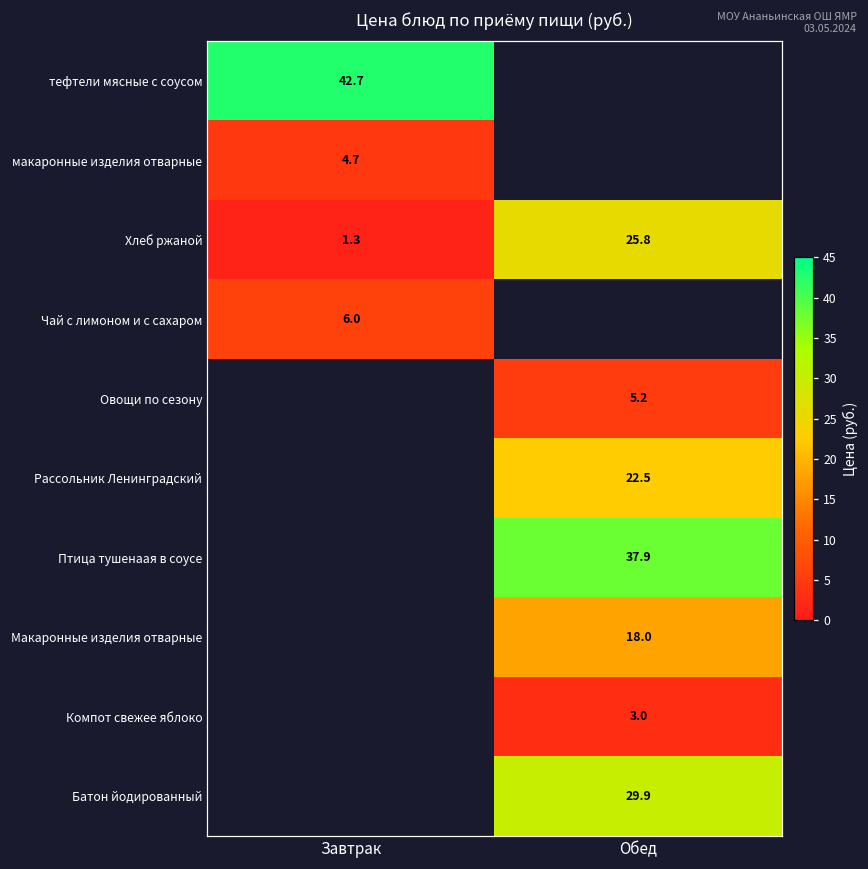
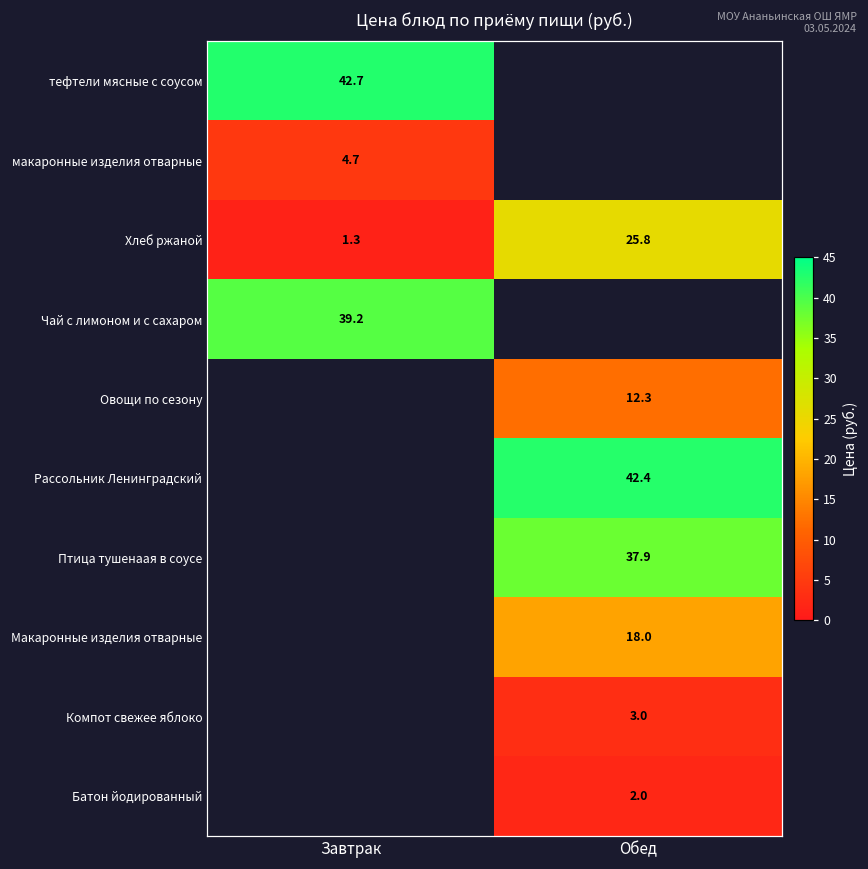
  {
    "тефтели мясные с соусом": {
      "Завтрак": 42.7
    },
    "макаронные изделия отварные": {
      "Завтрак": 4.7
    },
    "Хлеб ржаной": {
      "Завтрак": 1.3,
      "Обед": 25.8
    },
    "Чай с лимоном и с сахаром": {
-     "Завтрак": 6.0
+     "Завтрак": 39.2
    },
    "Овощи по сезону": {
-     "Обед": 5.2
+     "Обед": 12.3
    },
    "Рассольник Ленинградский": {
-     "Обед": 22.5
+     "Обед": 42.4
    },
    "Птица тушенаая в соусе": {
      "Обед": 37.9
    },
    "Макаронные изделия отварные": {
      "Обед": 18.0
    },
    "Компот свежее яблоко": {
      "Обед": 3.0
    },
    "Батон йодированный": {
-     "Обед": 29.9
+     "Обед": 2.0
    }
  }
